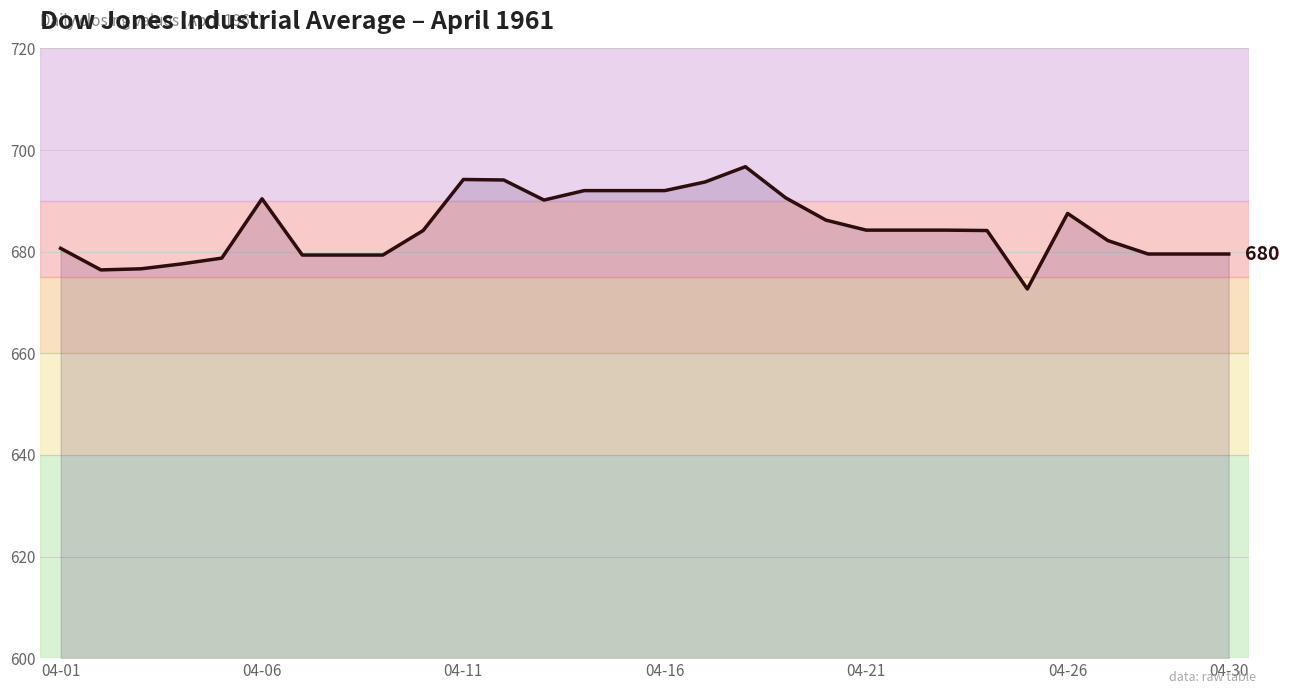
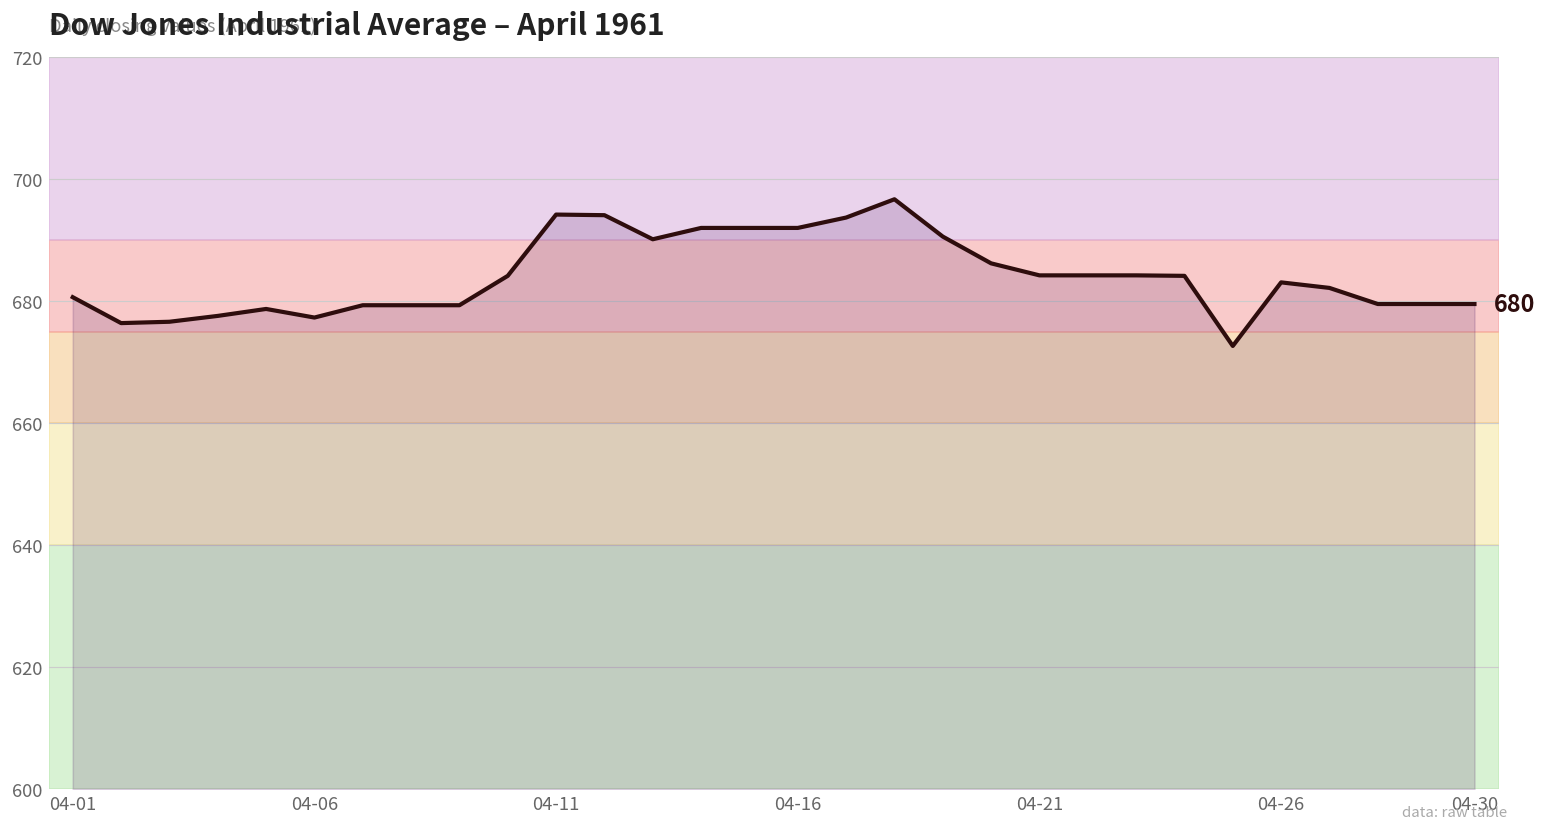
  {
    "04-01": 681,
-   "04-06": 690,
+   "04-06": 677,
    "04-11": 694,
    "04-16": 692,
    "04-21": 684,
-   "04-26": 688
+   "04-26": 683
  }
